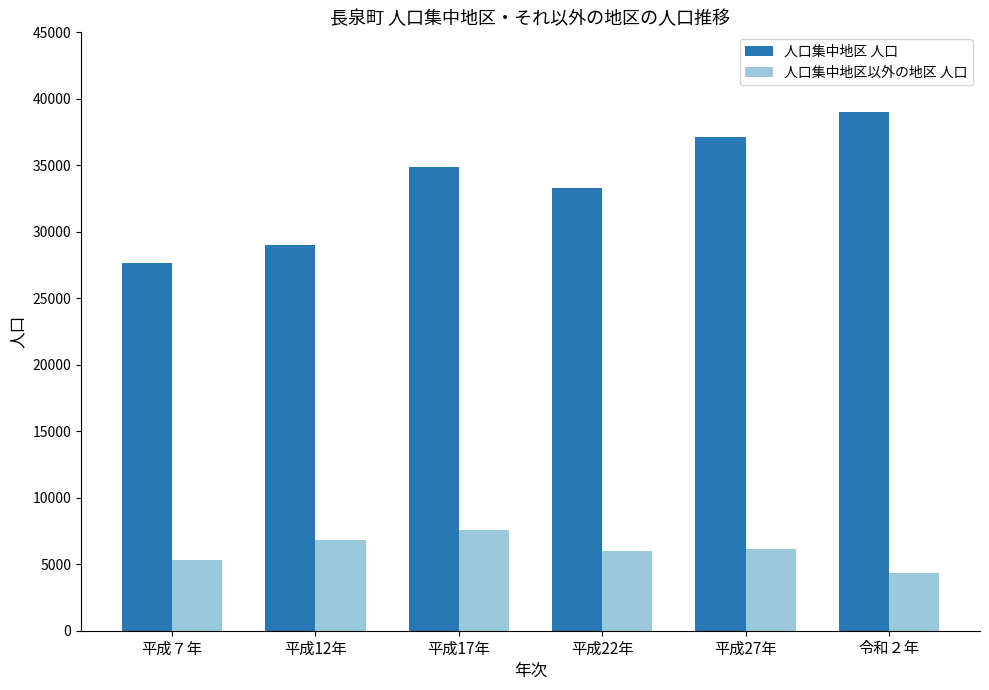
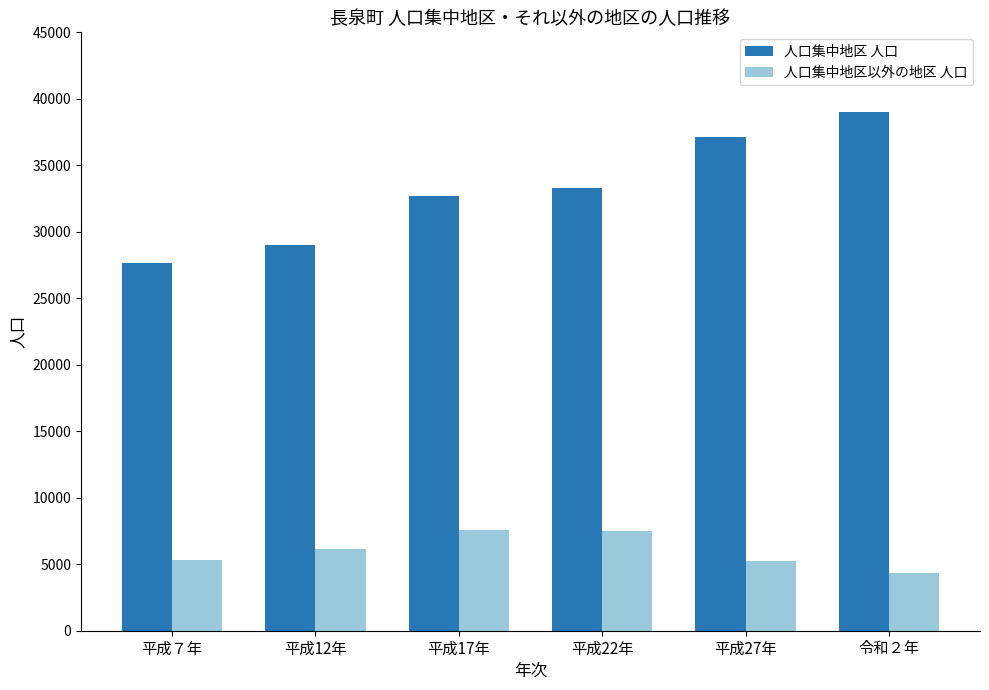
  {
    "人口集中地区 人口": {
      "平成７年": 27700,
      "平成12年": 29000,
-     "平成17年": 34900,
+     "平成17年": 32700,
      "平成22年": 33300,
      "平成27年": 37100,
      "令和２年": 39000
    },
    "人口集中地区以外の地区 人口": {
      "平成７年": 5300,
-     "平成12年": 6800,
+     "平成12年": 6100,
      "平成17年": 7600,
-     "平成22年": 6000,
-     "平成27年": 6200,
+     "平成22年": 7500,
+     "平成27年": 5200,
      "令和２年": 4300
    }
  }
